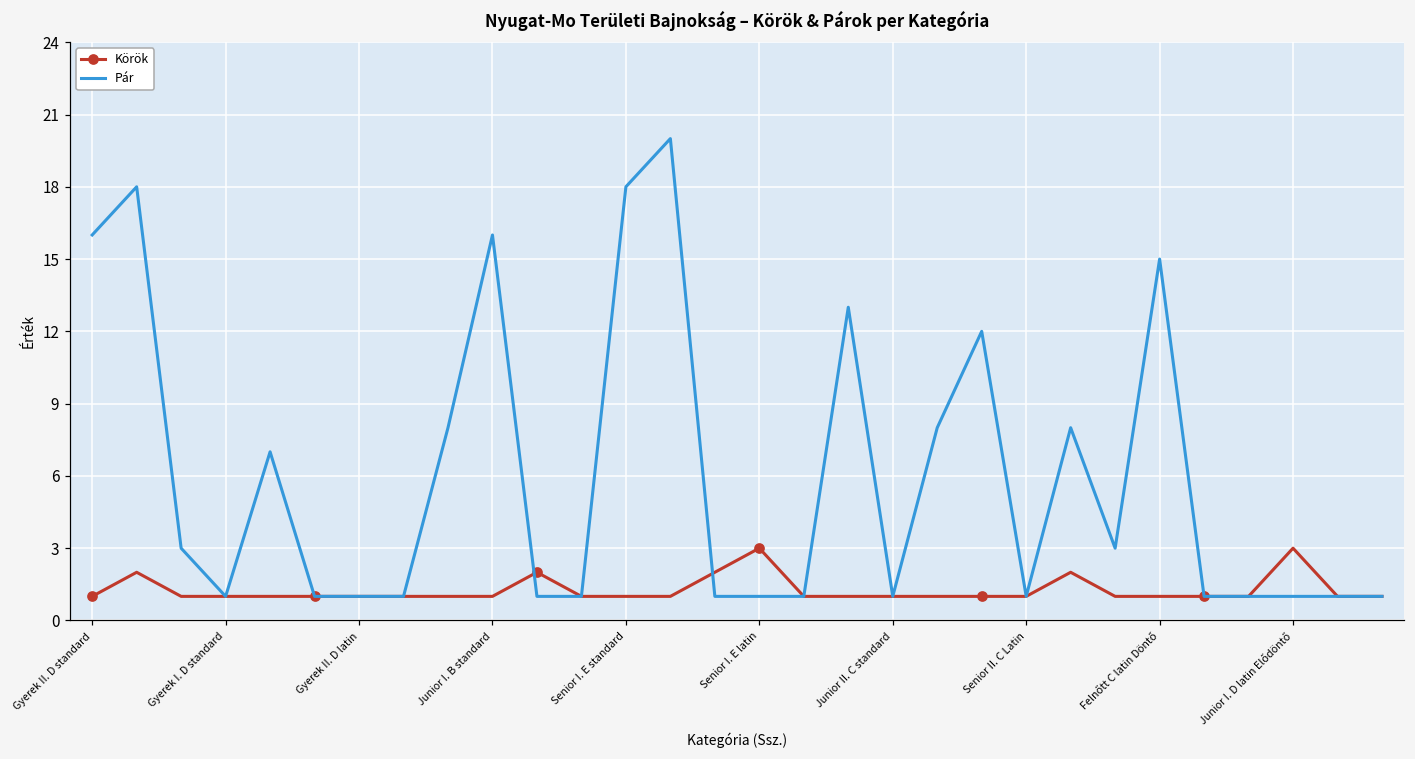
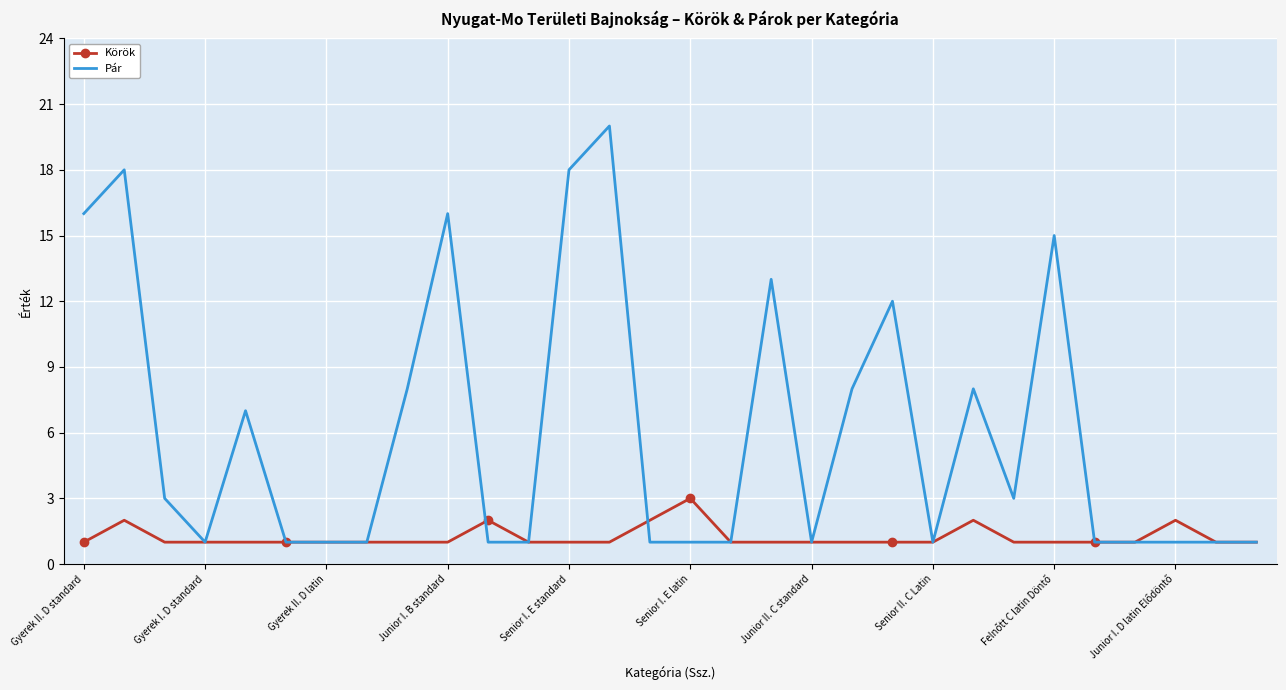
  {
    "Körök": {
      "Gyerek II. D standard": 1,
      "Junior I. B standard": 1,
      "Senior I. E standard": 1,
      "Senior I. E latin": 3,
      "Felnőtt C latin Döntő": 1,
-     "Junior I. D latin Elődöntő": 3
+     "Junior I. D latin Elődöntő": 2
    },
    "Pár": {
      "Gyerek II. D standard": 16,
      "Junior I. B standard": 16,
      "Senior I. E standard": 18,
      "Senior I. E latin": 1,
      "Felnőtt C latin Döntő": 15,
      "Junior I. D latin Elődöntő": 1
    }
  }
